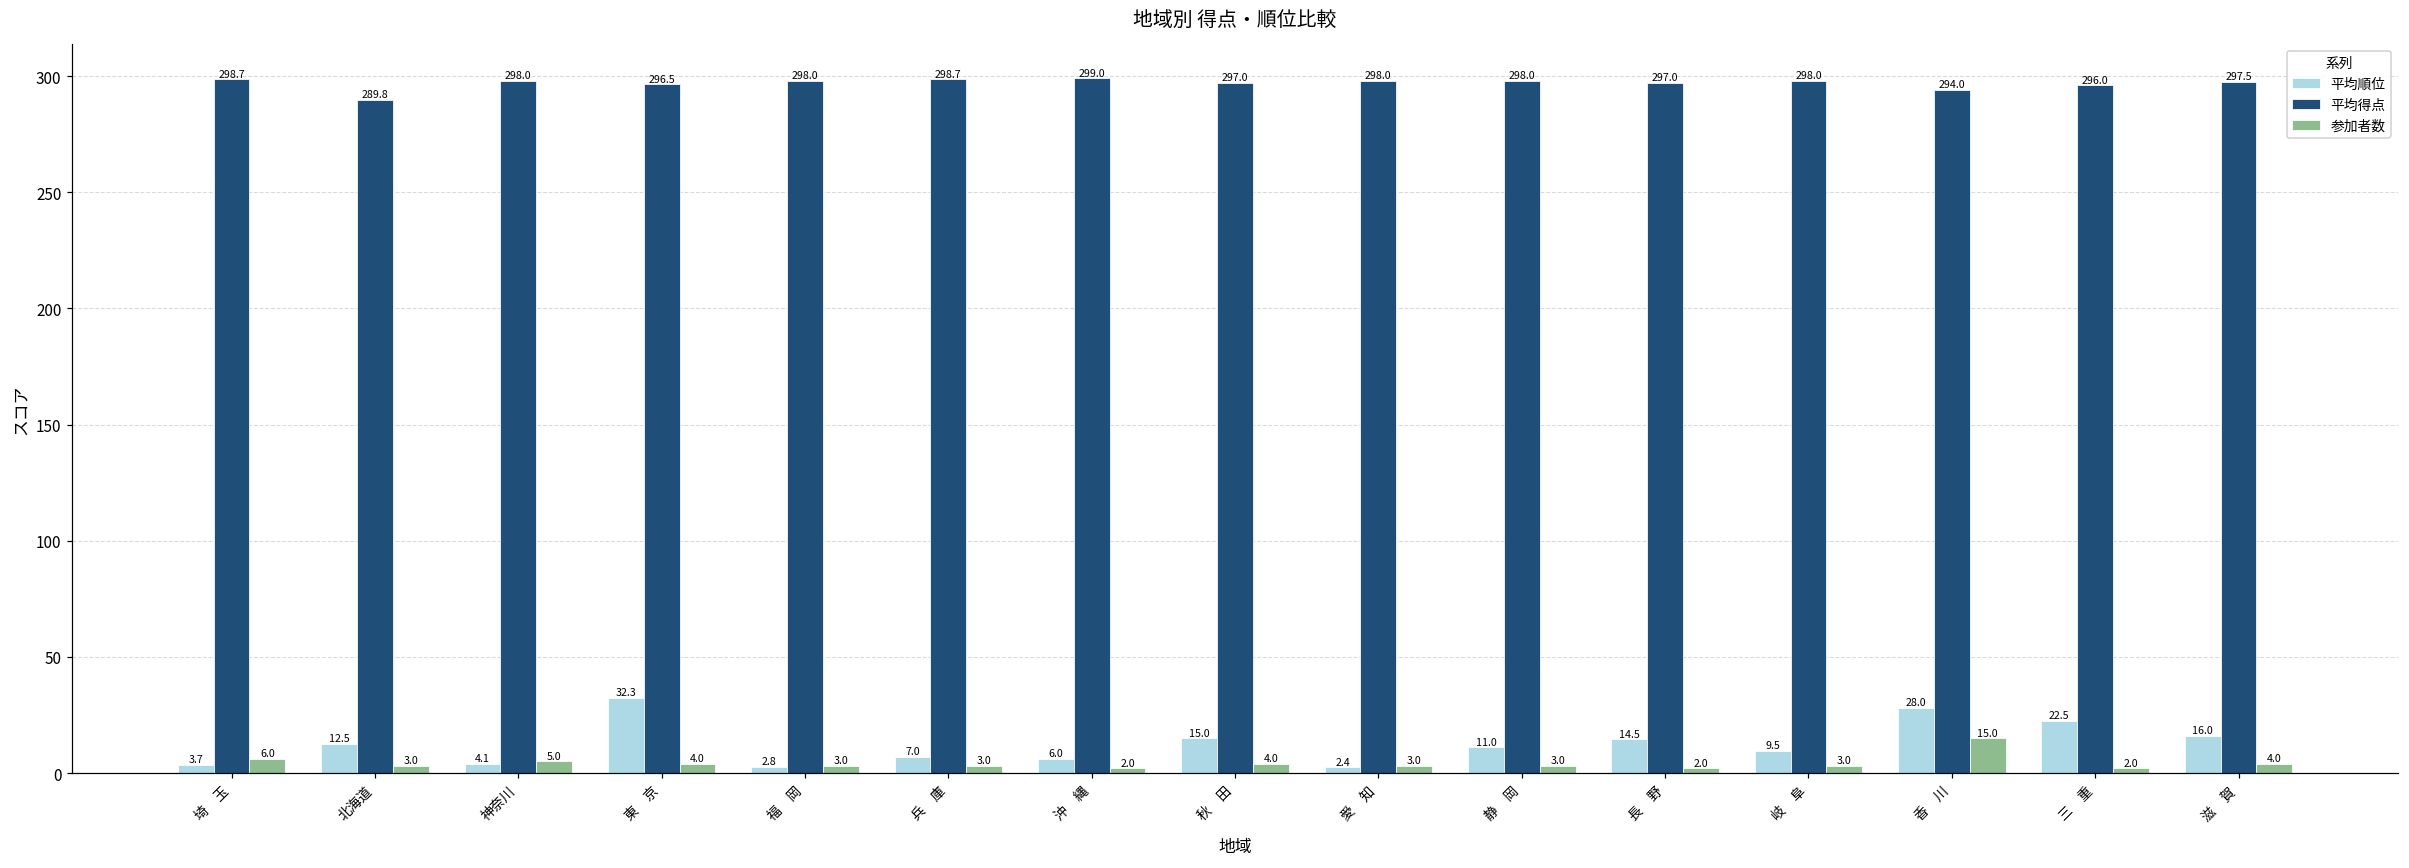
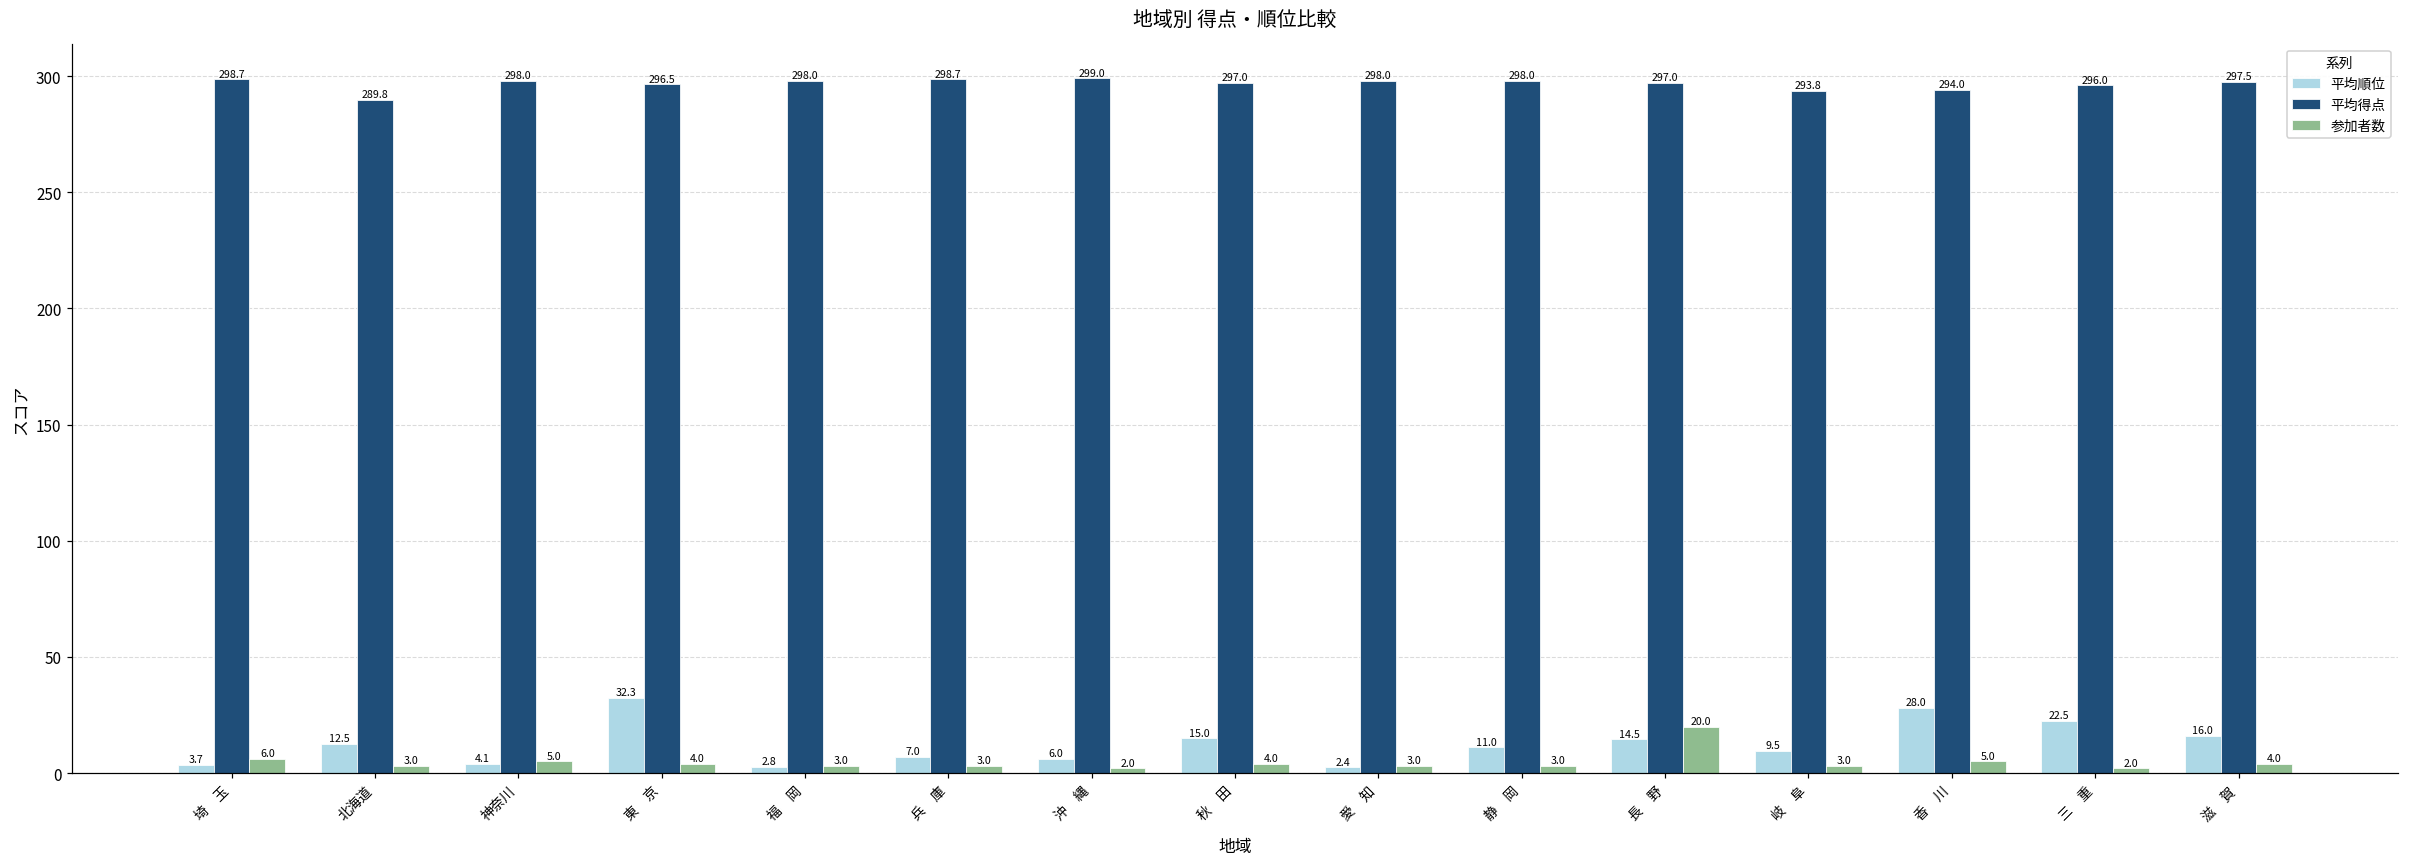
  {
    "平均順位": {
      "埼 玉": 3.7,
      "北海道": 12.5,
      "神奈川": 4.1,
      "東 京": 32.3,
      "福 岡": 2.8,
      "兵 庫": 7.0,
      "沖 縄": 6.0,
      "秋 田": 15.0,
      "愛 知": 2.4,
      "静 岡": 11.0,
      "長 野": 14.5,
      "岐 阜": 9.5,
      "香 川": 28.0,
      "三 重": 22.5,
      "滋 賀": 16.0
    },
    "平均得点": {
      "埼 玉": 298.7,
      "北海道": 289.8,
      "神奈川": 298.0,
      "東 京": 296.5,
      "福 岡": 298.0,
      "兵 庫": 298.7,
      "沖 縄": 299.0,
      "秋 田": 297.0,
      "愛 知": 298.0,
      "静 岡": 298.0,
      "長 野": 297.0,
-     "岐 阜": 298.0,
+     "岐 阜": 293.8,
      "香 川": 294.0,
      "三 重": 296.0,
      "滋 賀": 297.5
    },
    "参加者数": {
      "埼 玉": 6.0,
      "北海道": 3.0,
      "神奈川": 5.0,
      "東 京": 4.0,
      "福 岡": 3.0,
      "兵 庫": 3.0,
      "沖 縄": 2.0,
      "秋 田": 4.0,
      "愛 知": 3.0,
      "静 岡": 3.0,
-     "長 野": 2.0,
+     "長 野": 20.0,
      "岐 阜": 3.0,
-     "香 川": 15.0,
+     "香 川": 5.0,
      "三 重": 2.0,
      "滋 賀": 4.0
    }
  }
